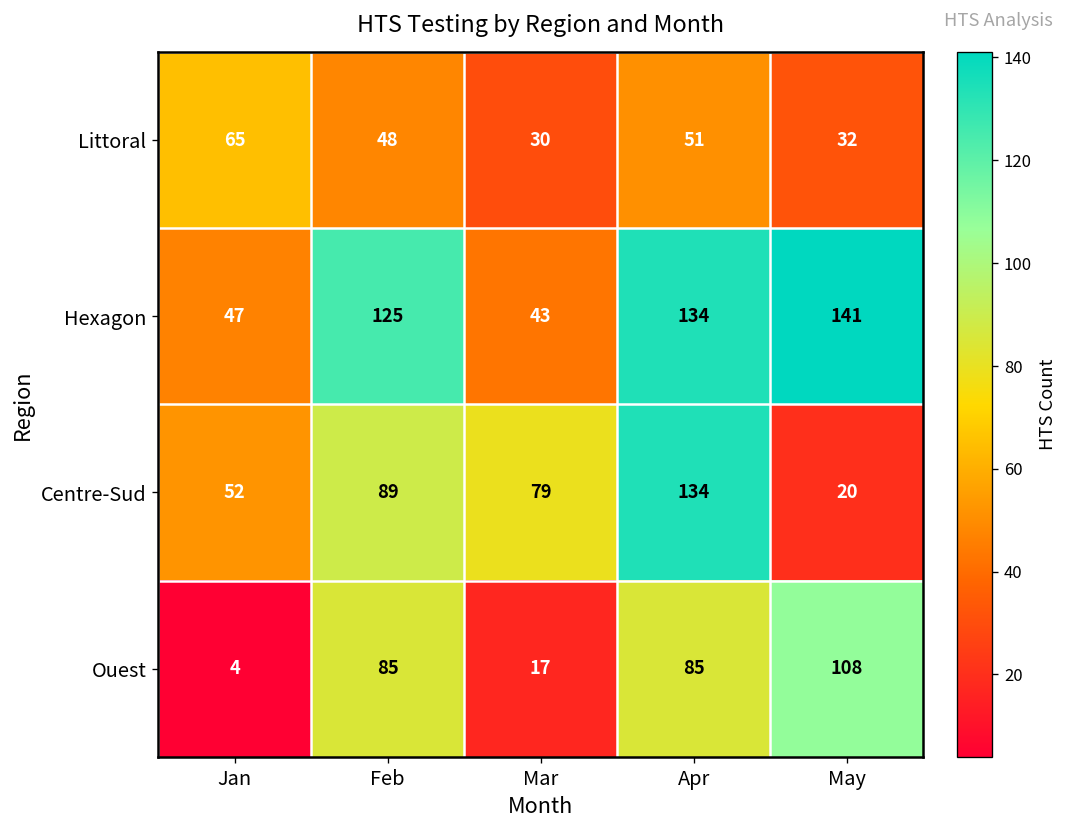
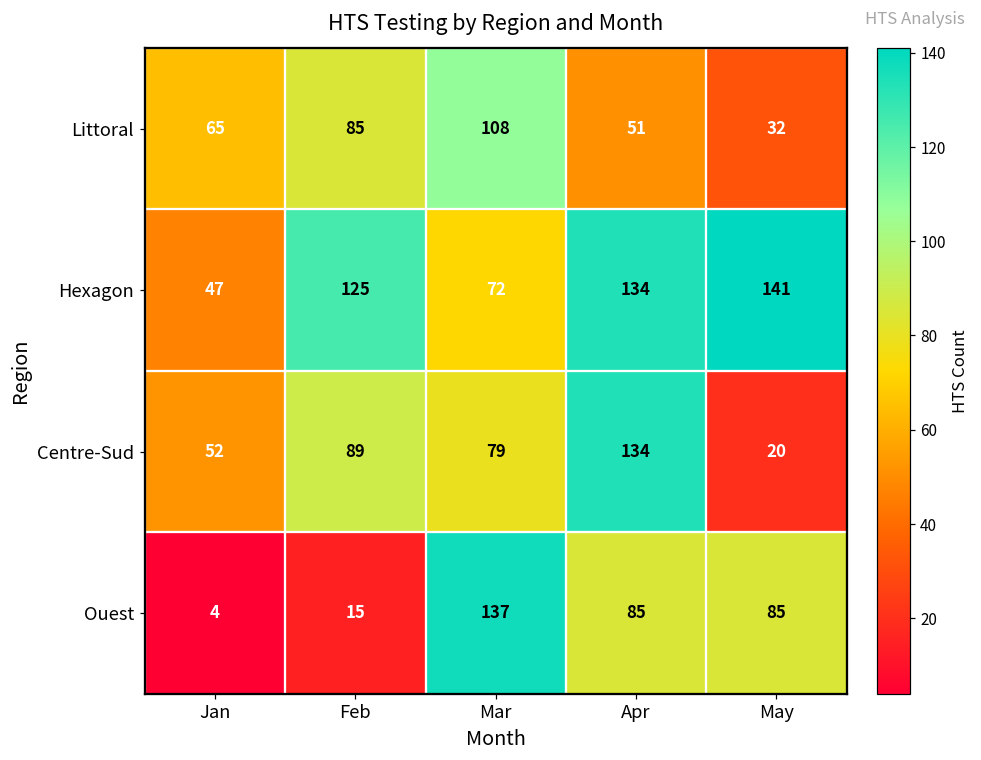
  {
    "Littoral": {
      "Jan": 65,
-     "Feb": 48,
-     "Mar": 30,
+     "Feb": 85,
+     "Mar": 108,
      "Apr": 51,
      "May": 32
    },
    "Hexagon": {
      "Jan": 47,
      "Feb": 125,
-     "Mar": 43,
+     "Mar": 72,
      "Apr": 134,
      "May": 141
    },
    "Centre-Sud": {
      "Jan": 52,
      "Feb": 89,
      "Mar": 79,
      "Apr": 134,
      "May": 20
    },
    "Ouest": {
      "Jan": 4,
-     "Feb": 85,
-     "Mar": 17,
+     "Feb": 15,
+     "Mar": 137,
      "Apr": 85,
-     "May": 108
+     "May": 85
    }
  }
